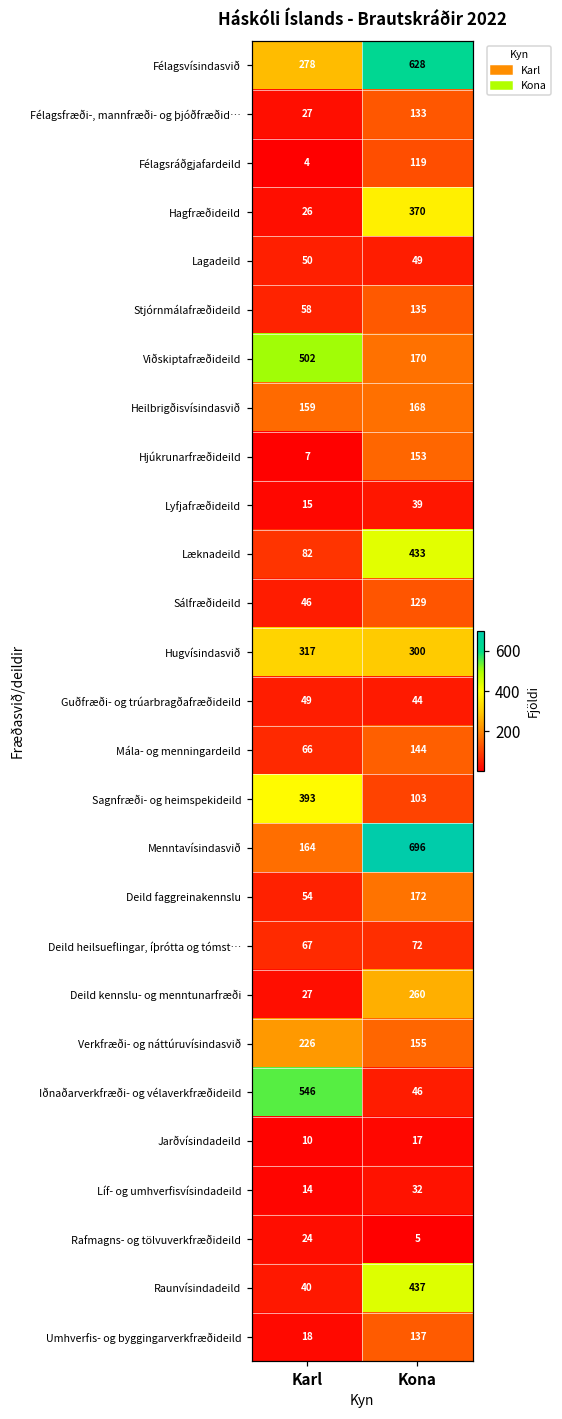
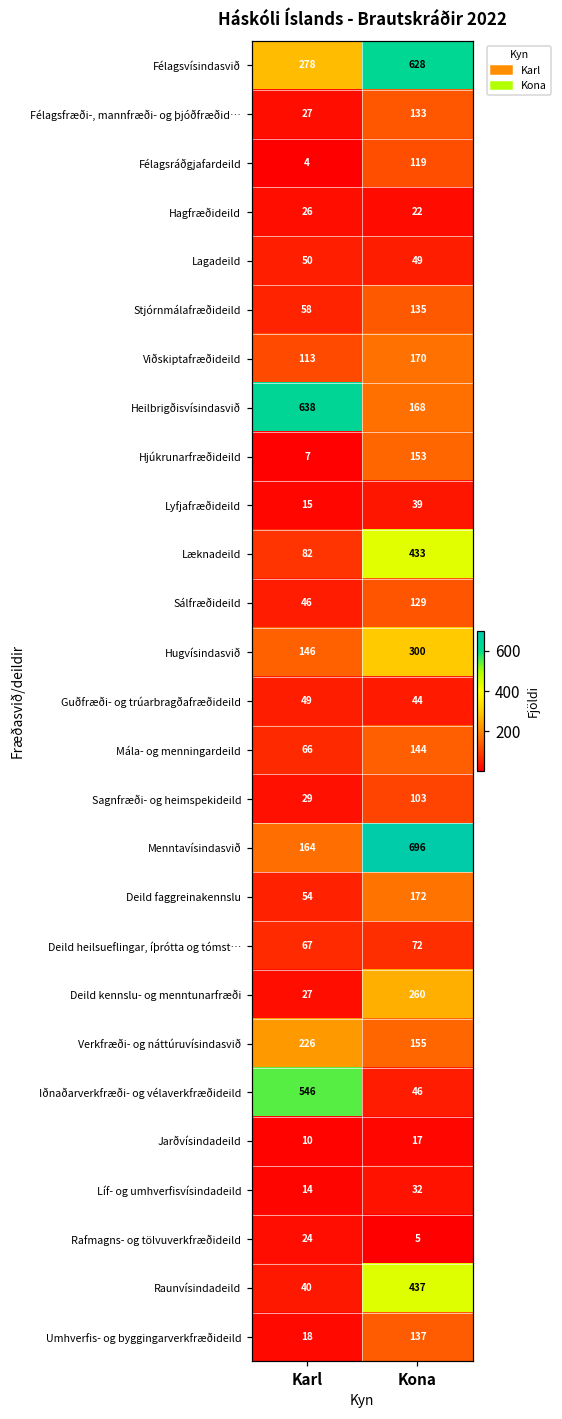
  {
    "Félagsvísindasvið": {
      "Karl": 278,
      "Kona": 628
    },
    "Félagsfræði-, mannfræði- og þjóðfræðid…": {
      "Karl": 27,
      "Kona": 133
    },
    "Félagsráðgjafardeild": {
      "Karl": 4,
      "Kona": 119
    },
    "Hagfræðideild": {
      "Karl": 26,
-     "Kona": 370
+     "Kona": 22
    },
    "Lagadeild": {
      "Karl": 50,
      "Kona": 49
    },
    "Stjórnmálafræðideild": {
      "Karl": 58,
      "Kona": 135
    },
    "Viðskiptafræðideild": {
-     "Karl": 502,
+     "Karl": 113,
      "Kona": 170
    },
    "Heilbrigðisvísindasvið": {
-     "Karl": 159,
+     "Karl": 638,
      "Kona": 168
    },
    "Hjúkrunarfræðideild": {
      "Karl": 7,
      "Kona": 153
    },
    "Lyfjafræðideild": {
      "Karl": 15,
      "Kona": 39
    },
    "Læknadeild": {
      "Karl": 82,
      "Kona": 433
    },
    "Sálfræðideild": {
      "Karl": 46,
      "Kona": 129
    },
    "Hugvísindasvið": {
-     "Karl": 317,
+     "Karl": 146,
      "Kona": 300
    },
    "Guðfræði- og trúarbragðafræðideild": {
      "Karl": 49,
      "Kona": 44
    },
    "Mála- og menningardeild": {
      "Karl": 66,
      "Kona": 144
    },
    "Sagnfræði- og heimspekideild": {
-     "Karl": 393,
+     "Karl": 29,
      "Kona": 103
    },
    "Menntavísindasvið": {
      "Karl": 164,
      "Kona": 696
    },
    "Deild faggreinakennslu": {
      "Karl": 54,
      "Kona": 172
    },
    "Deild heilsueflingar, íþrótta og tómst…": {
      "Karl": 67,
      "Kona": 72
    },
    "Deild kennslu- og menntunarfræði": {
      "Karl": 27,
      "Kona": 260
    },
    "Verkfræði- og náttúruvísindasvið": {
      "Karl": 226,
      "Kona": 155
    },
    "Iðnaðarverkfræði- og vélaverkfræðideild": {
      "Karl": 546,
      "Kona": 46
    },
    "Jarðvísindadeild": {
      "Karl": 10,
      "Kona": 17
    },
    "Líf- og umhverfisvísindadeild": {
      "Karl": 14,
      "Kona": 32
    },
    "Rafmagns- og tölvuverkfræðideild": {
      "Karl": 24,
      "Kona": 5
    },
    "Raunvísindadeild": {
      "Karl": 40,
      "Kona": 437
    },
    "Umhverfis- og byggingarverkfræðideild": {
      "Karl": 18,
      "Kona": 137
    }
  }
